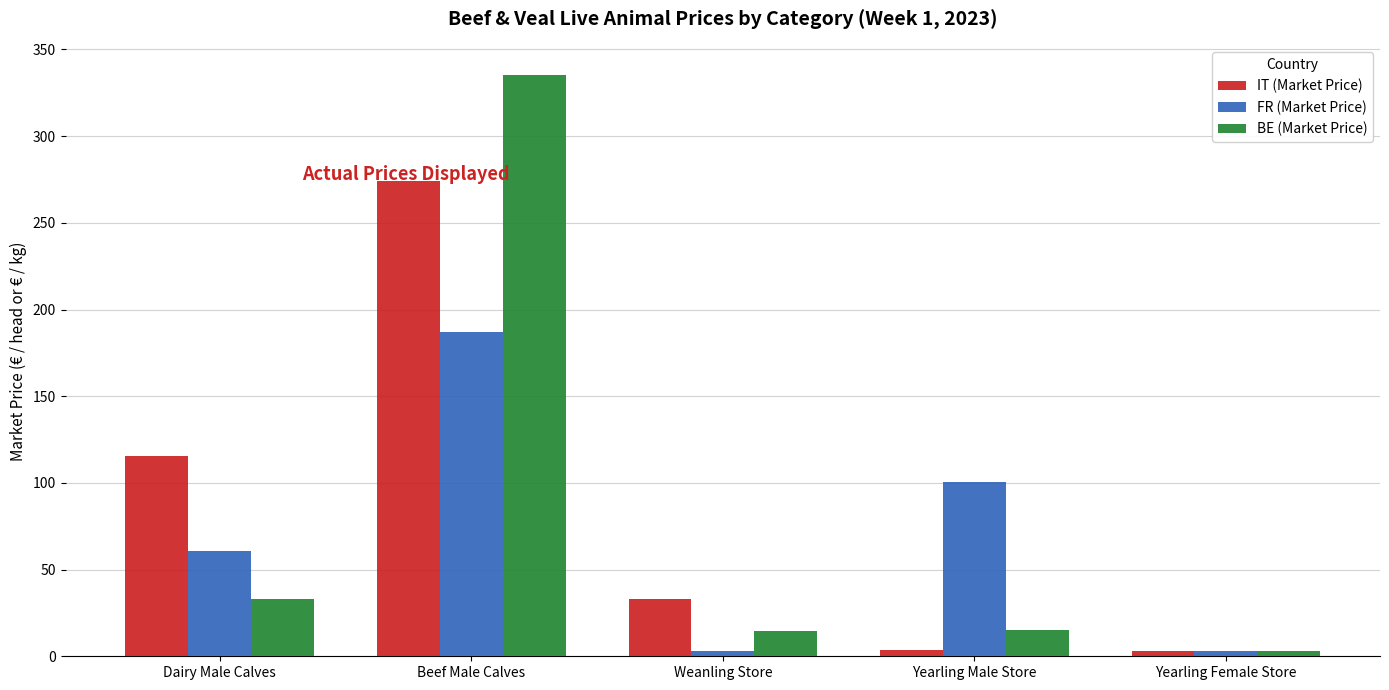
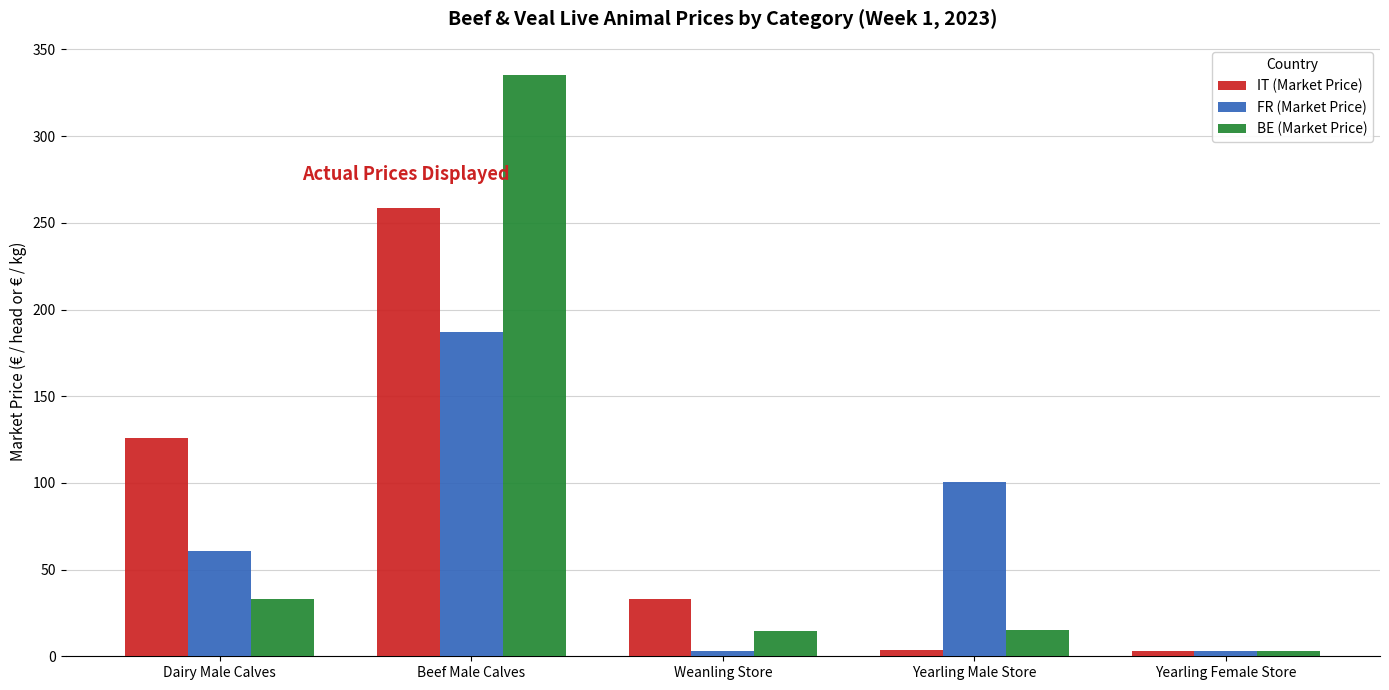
  {
    "IT (Market Price)": {
-     "Dairy Male Calves": 116,
-     "Beef Male Calves": 274,
+     "Dairy Male Calves": 126,
+     "Beef Male Calves": 258,
      "Weanling Store": 33,
      "Yearling Male Store": 4,
      "Yearling Female Store": 3
    },
    "FR (Market Price)": {
      "Dairy Male Calves": 61,
      "Beef Male Calves": 187,
      "Weanling Store": 3,
      "Yearling Male Store": 100,
      "Yearling Female Store": 3
    },
    "BE (Market Price)": {
      "Dairy Male Calves": 33,
      "Beef Male Calves": 336,
      "Weanling Store": 15,
      "Yearling Male Store": 15,
      "Yearling Female Store": 3
    }
  }
